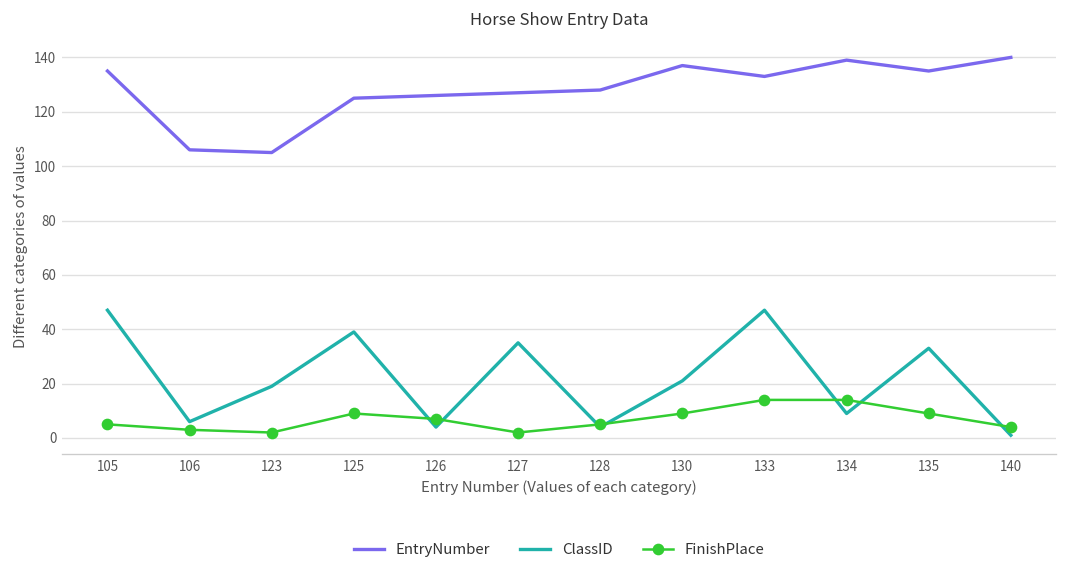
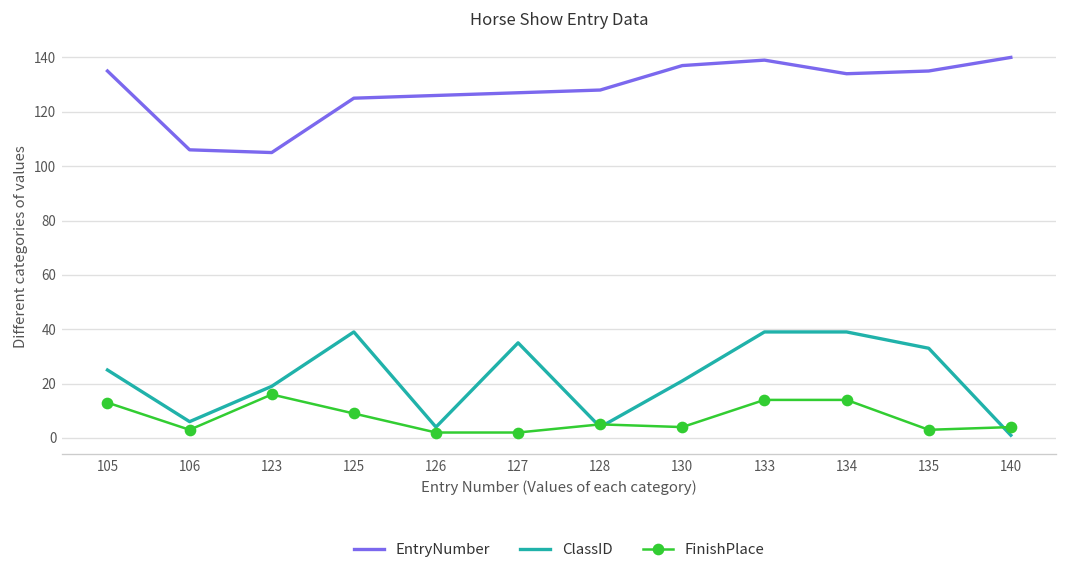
  {
    "EntryNumber": {
      "105": 135,
      "106": 106,
      "123": 105,
      "125": 125,
      "126": 126,
      "127": 127,
      "128": 128,
      "130": 137,
-     "133": 133,
-     "134": 139,
+     "133": 139,
+     "134": 134,
      "135": 135,
      "140": 140
    },
    "ClassID": {
-     "105": 47,
+     "105": 25,
      "106": 6,
      "123": 19,
      "125": 39,
      "126": 4,
      "127": 35,
      "130": 21,
-     "133": 47,
-     "134": 9,
+     "133": 39,
+     "134": 39,
      "135": 33,
      "140": 1
    },
    "FinishPlace": {
-     "105": 5,
+     "105": 13,
      "106": 3,
-     "123": 2,
+     "123": 16,
      "125": 9,
-     "126": 7,
+     "126": 2,
      "127": 2,
-     "130": 9,
+     "130": 4,
      "133": 14,
      "134": 14,
-     "135": 9,
+     "135": 3,
      "140": 4
    }
  }
